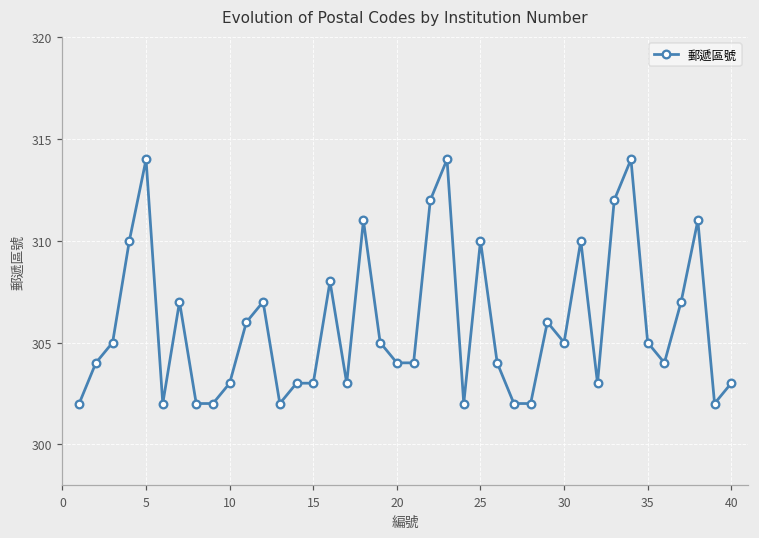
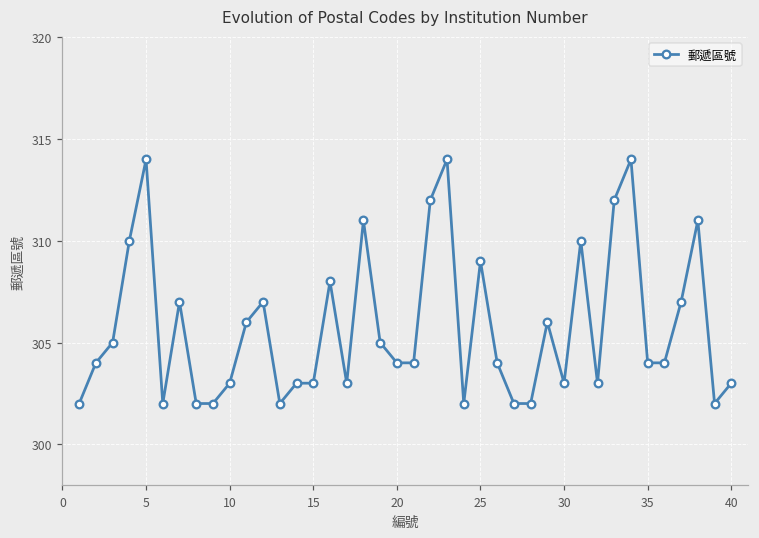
  {
    "5": 314,
    "10": 303,
    "15": 303,
    "20": 304,
-   "25": 310,
-   "30": 305,
-   "35": 305,
+   "25": 309,
+   "30": 303,
+   "35": 304,
    "40": 303
  }
